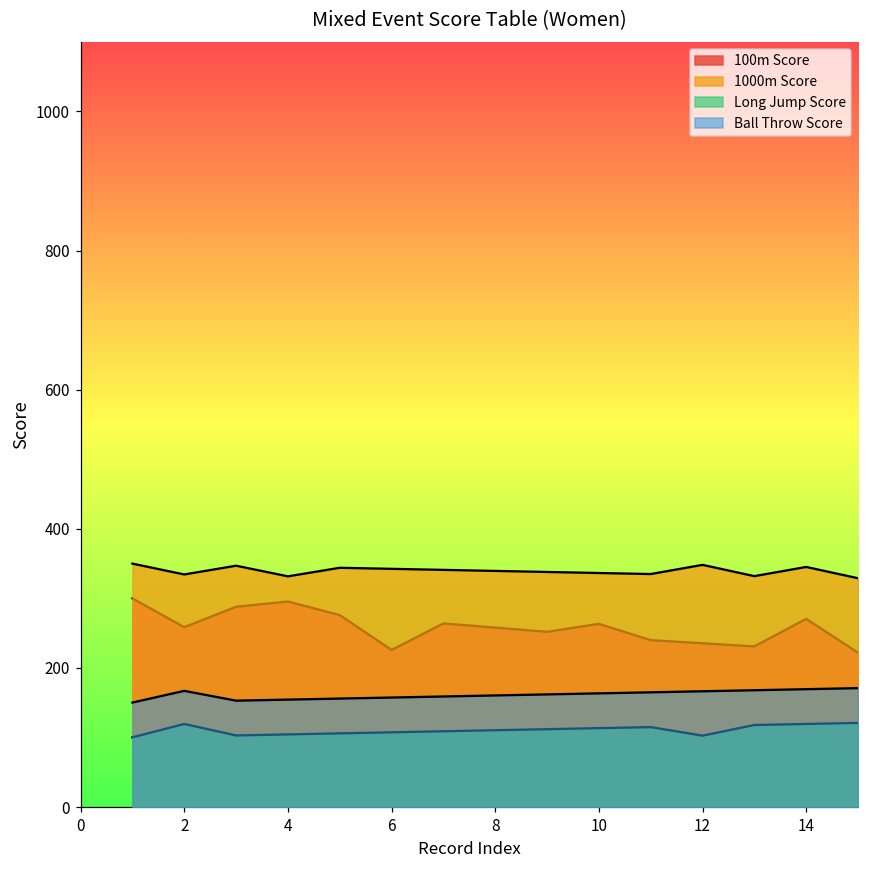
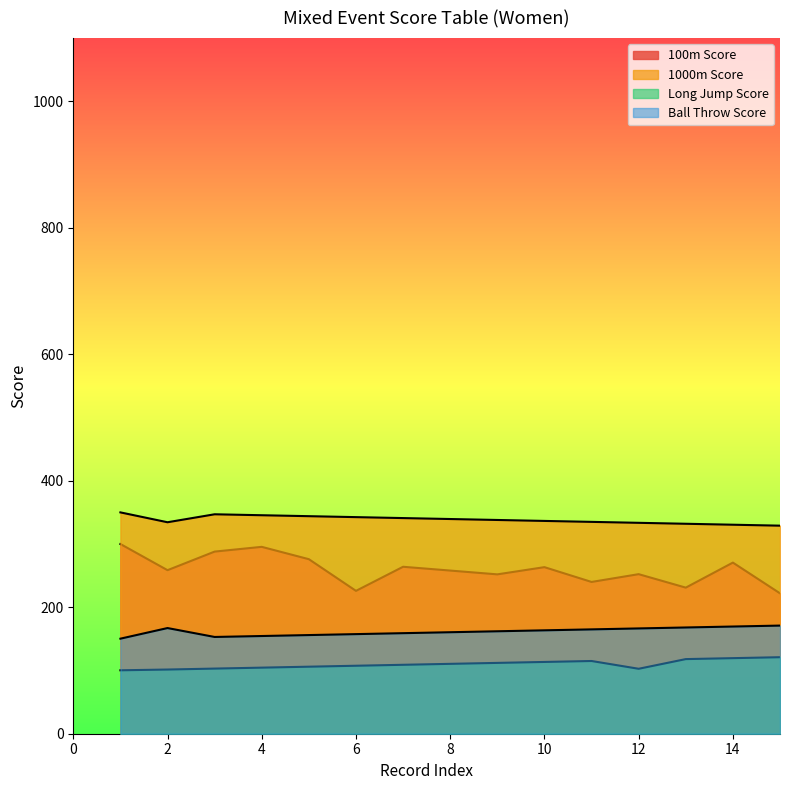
  {
    "100m Score": {
      "2": 260,
      "4": 300,
      "6": 230,
      "8": 260,
      "10": 260,
-     "12": 240,
+     "12": 250,
      "14": 270
    },
    "1000m Score": {
      "2": 330,
-     "4": 330,
+     "4": 350,
      "6": 340,
      "8": 340,
      "10": 340,
-     "12": 350,
-     "14": 350
+     "12": 330,
+     "14": 330
    },
    "Long Jump Score": {
-     "2": 120,
+     "2": 100,
      "4": 100,
      "6": 110,
      "8": 110,
      "10": 110,
      "12": 100,
      "14": 120
    },
    "Ball Throw Score": {
      "2": 170,
      "4": 150,
      "6": 160,
      "8": 160,
      "10": 160,
      "12": 170,
      "14": 170
    }
  }
